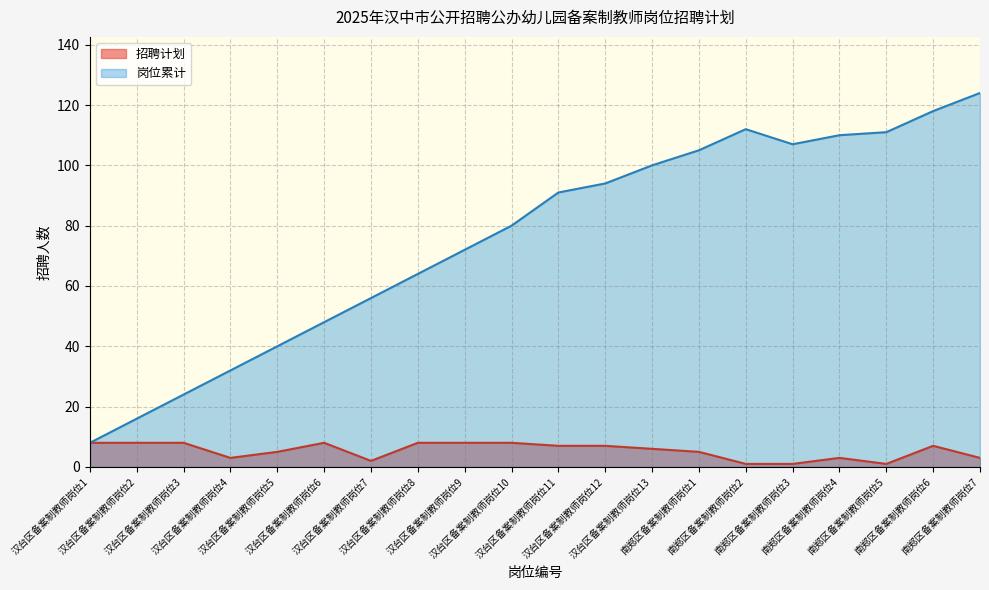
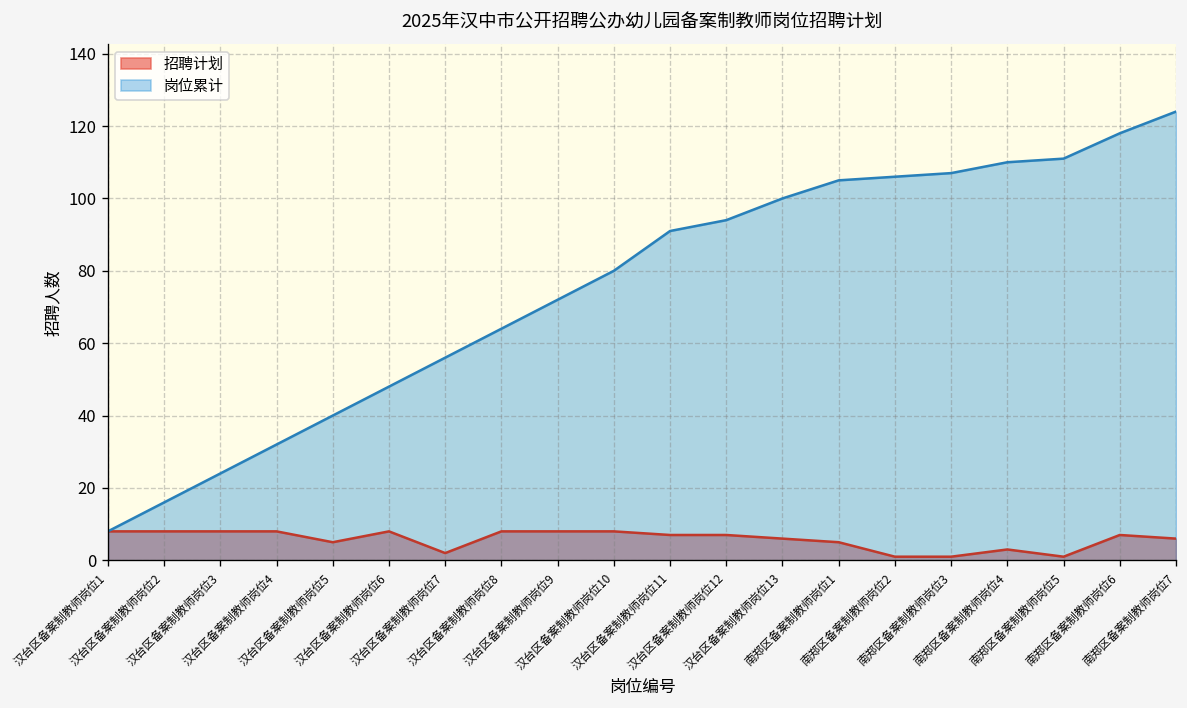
  {
    "招聘计划": {
      "汉台区备案制教师岗位2": 8,
      "汉台区备案制教师岗位3": 8,
-     "汉台区备案制教师岗位4": 3,
+     "汉台区备案制教师岗位4": 8,
      "汉台区备案制教师岗位5": 5,
      "汉台区备案制教师岗位6": 8,
      "汉台区备案制教师岗位7": 2,
      "汉台区备案制教师岗位8": 8,
      "汉台区备案制教师岗位9": 8,
      "汉台区备案制教师岗位10": 8,
      "汉台区备案制教师岗位11": 7,
      "汉台区备案制教师岗位12": 7,
      "汉台区备案制教师岗位13": 6,
      "南郑区备案制教师岗位1": 5,
      "南郑区备案制教师岗位2": 1,
      "南郑区备案制教师岗位3": 1,
      "南郑区备案制教师岗位4": 3,
      "南郑区备案制教师岗位5": 1,
      "南郑区备案制教师岗位6": 7,
-     "南郑区备案制教师岗位7": 3
+     "南郑区备案制教师岗位7": 6
    },
    "岗位累计": {
      "汉台区备案制教师岗位2": 16,
      "汉台区备案制教师岗位3": 24,
      "汉台区备案制教师岗位4": 32,
      "汉台区备案制教师岗位5": 40,
      "汉台区备案制教师岗位6": 48,
      "汉台区备案制教师岗位7": 56,
      "汉台区备案制教师岗位8": 64,
      "汉台区备案制教师岗位9": 72,
      "汉台区备案制教师岗位10": 80,
      "汉台区备案制教师岗位11": 91,
      "汉台区备案制教师岗位12": 94,
      "汉台区备案制教师岗位13": 100,
      "南郑区备案制教师岗位1": 105,
-     "南郑区备案制教师岗位2": 112,
+     "南郑区备案制教师岗位2": 106,
      "南郑区备案制教师岗位3": 107,
      "南郑区备案制教师岗位4": 110,
      "南郑区备案制教师岗位5": 111,
      "南郑区备案制教师岗位6": 118,
      "南郑区备案制教师岗位7": 124
    }
  }
